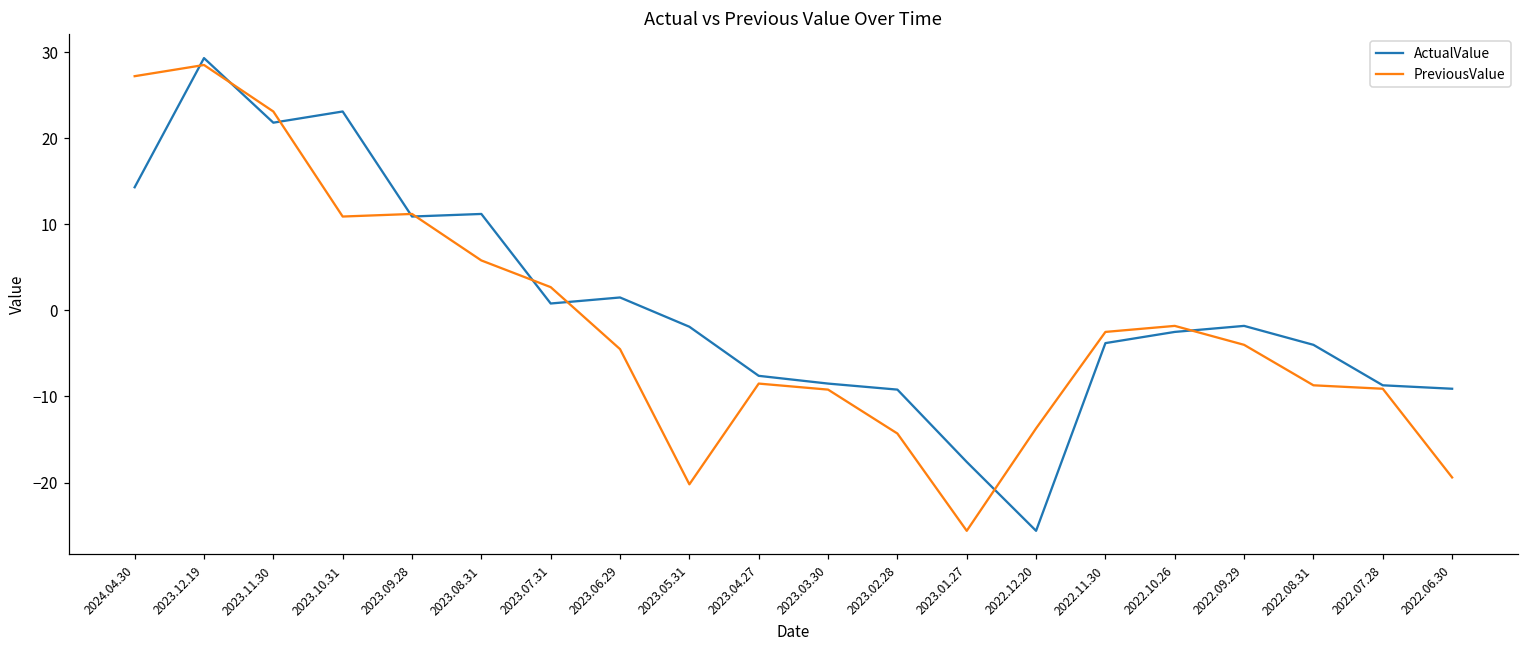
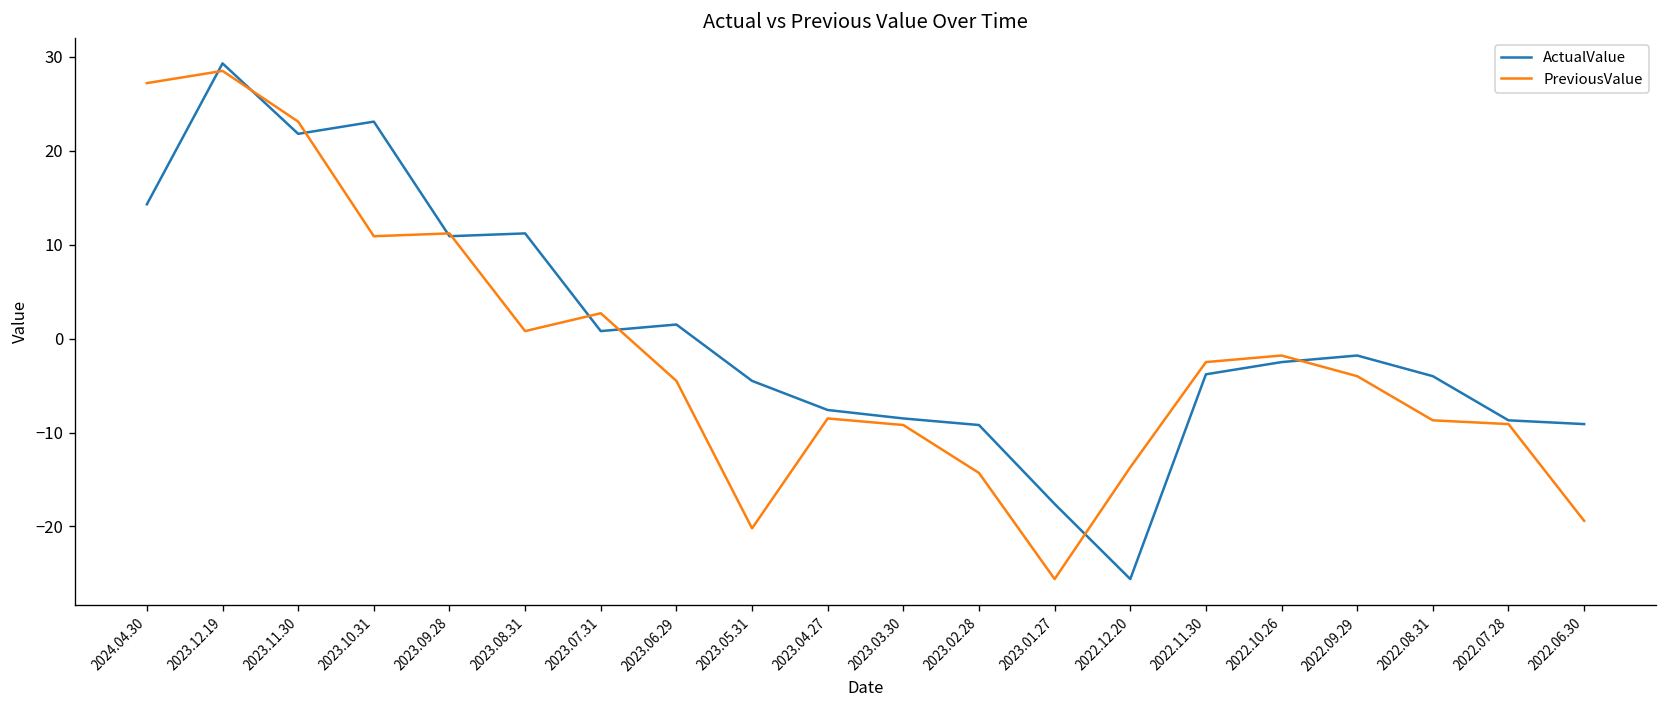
  {
    "ActualValue": {
      "2024.04.30": 14,
      "2023.12.19": 29,
      "2023.11.30": 22,
      "2023.10.31": 23,
      "2023.08.31": 11,
      "2023.07.31": 1,
      "2023.06.29": 2,
-     "2023.05.31": -2,
+     "2023.05.31": -5,
      "2023.04.27": -8,
      "2023.03.30": -9,
      "2023.02.28": -9,
      "2023.01.27": -18,
      "2022.12.20": -26,
      "2022.11.30": -4,
      "2022.10.26": -3,
      "2022.09.29": -2,
      "2022.08.31": -4,
      "2022.07.28": -9,
      "2022.06.30": -9
    },
    "PreviousValue": {
      "2024.04.30": 27,
      "2023.12.19": 29,
      "2023.11.30": 23,
      "2023.10.31": 11,
-     "2023.08.31": 6,
+     "2023.08.31": 1,
      "2023.07.31": 3,
      "2023.06.29": -5,
      "2023.05.31": -20,
      "2023.04.27": -9,
      "2023.03.30": -9,
      "2023.02.28": -14,
      "2023.01.27": -26,
      "2022.12.20": -14,
      "2022.11.30": -3,
      "2022.10.26": -2,
      "2022.09.29": -4,
      "2022.08.31": -9,
      "2022.07.28": -9,
      "2022.06.30": -19
    }
  }
